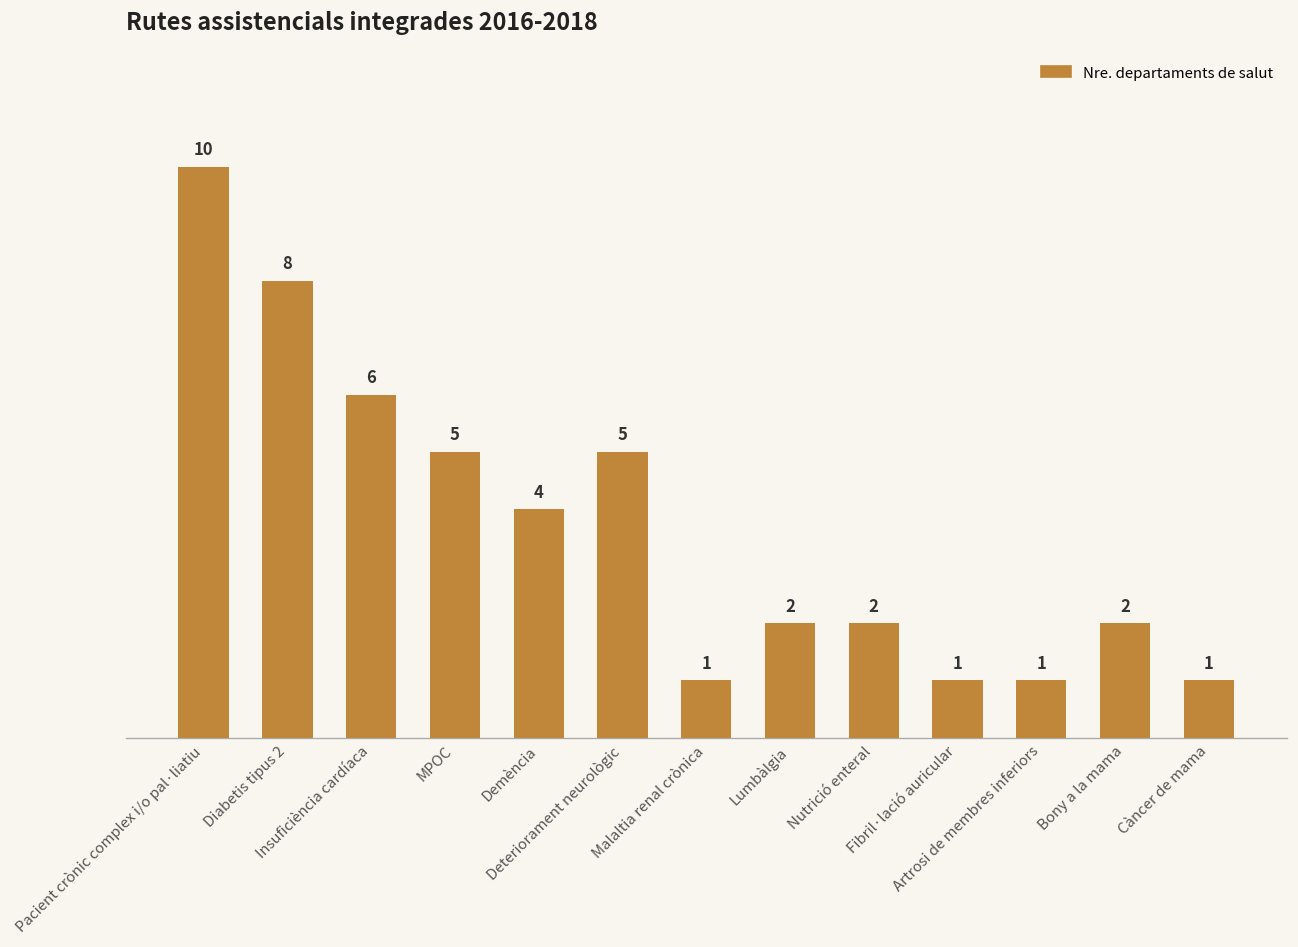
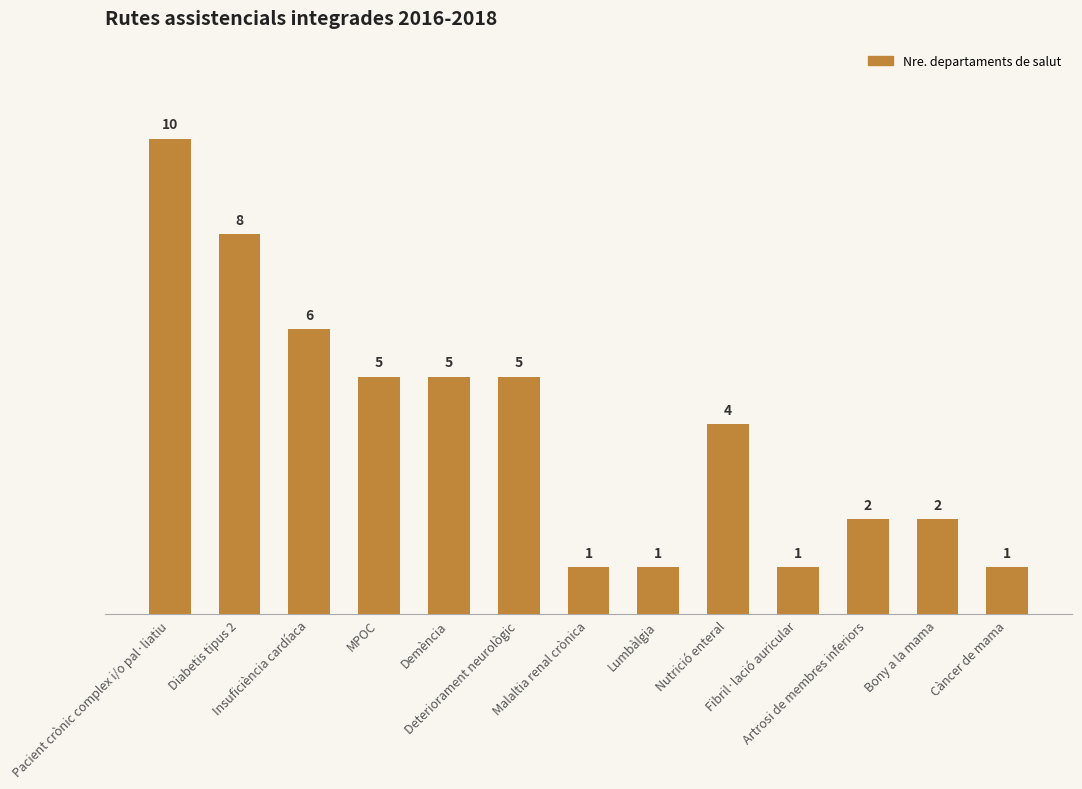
  {
    "Pacient crònic complex i/o pal·liatiu": 10,
    "Diabetis tipus 2": 8,
    "Insuficiència cardíaca": 6,
    "MPOC": 5,
-   "Demència": 4,
+   "Demència": 5,
    "Deteriorament neurològic": 5,
    "Malaltia renal crònica": 1,
-   "Lumbàlgia": 2,
-   "Nutrició enteral": 2,
+   "Lumbàlgia": 1,
+   "Nutrició enteral": 4,
    "Fibril·lació auricular": 1,
-   "Artrosi de membres inferiors": 1,
+   "Artrosi de membres inferiors": 2,
    "Bony a la mama": 2,
    "Càncer de mama": 1
  }
